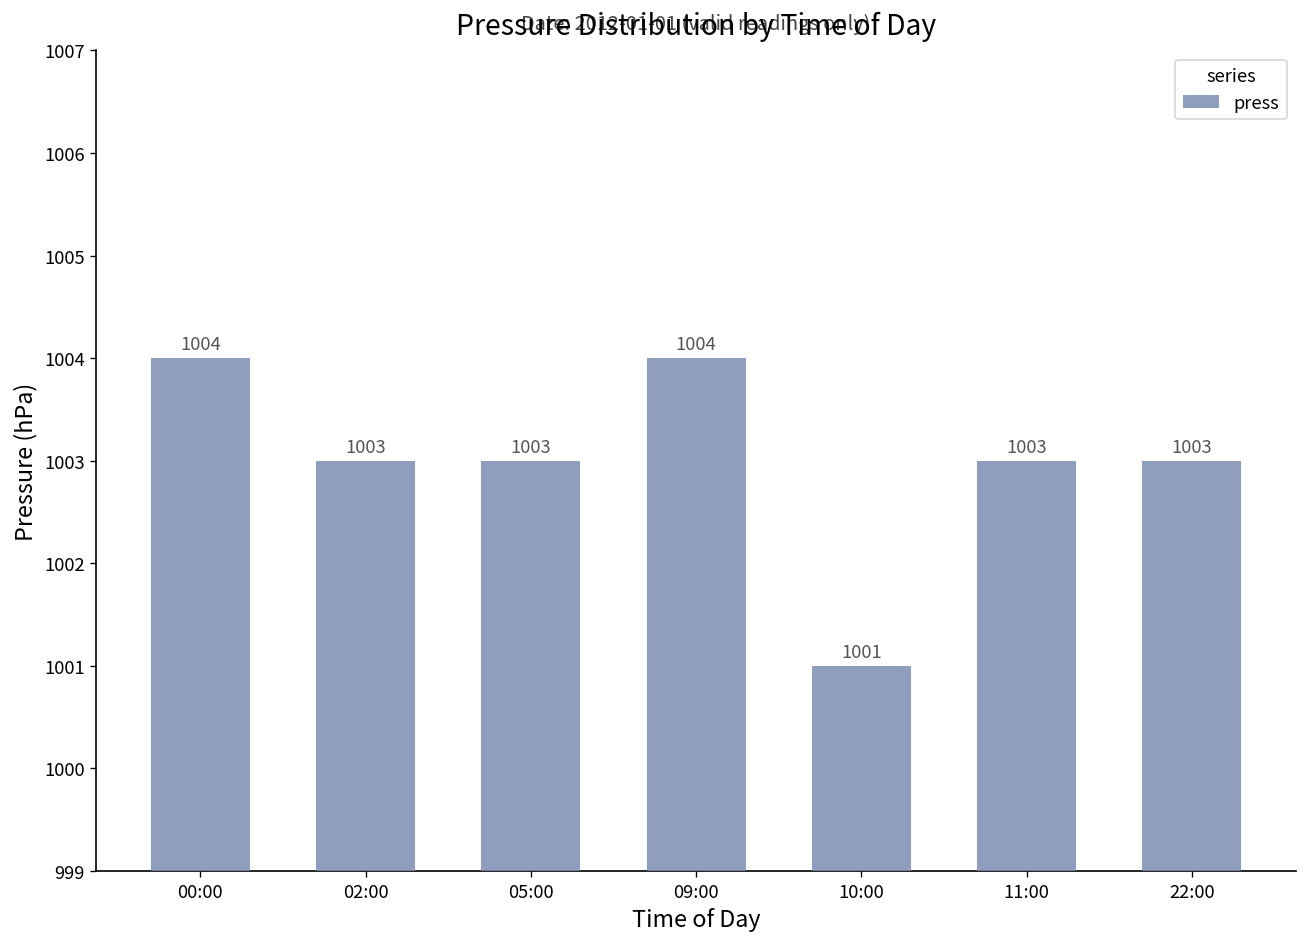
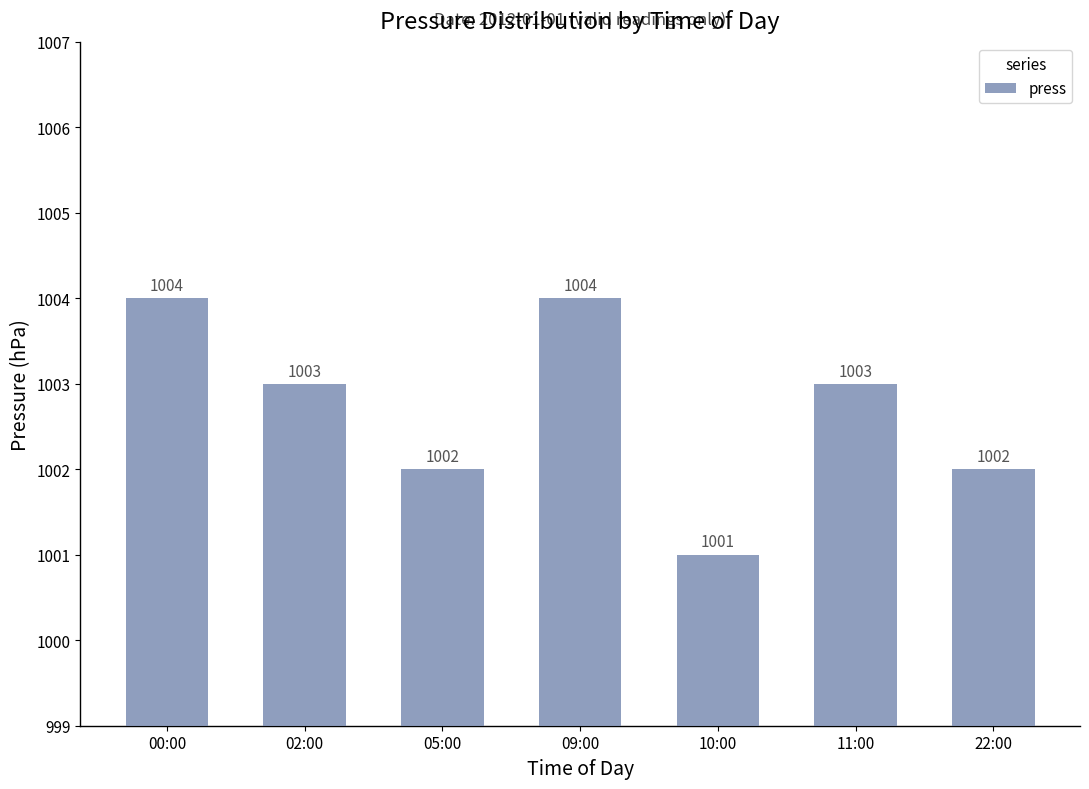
  {
    "00:00": 1004,
    "02:00": 1003,
-   "05:00": 1003,
+   "05:00": 1002,
    "09:00": 1004,
    "10:00": 1001,
    "11:00": 1003,
-   "22:00": 1003
+   "22:00": 1002
  }
